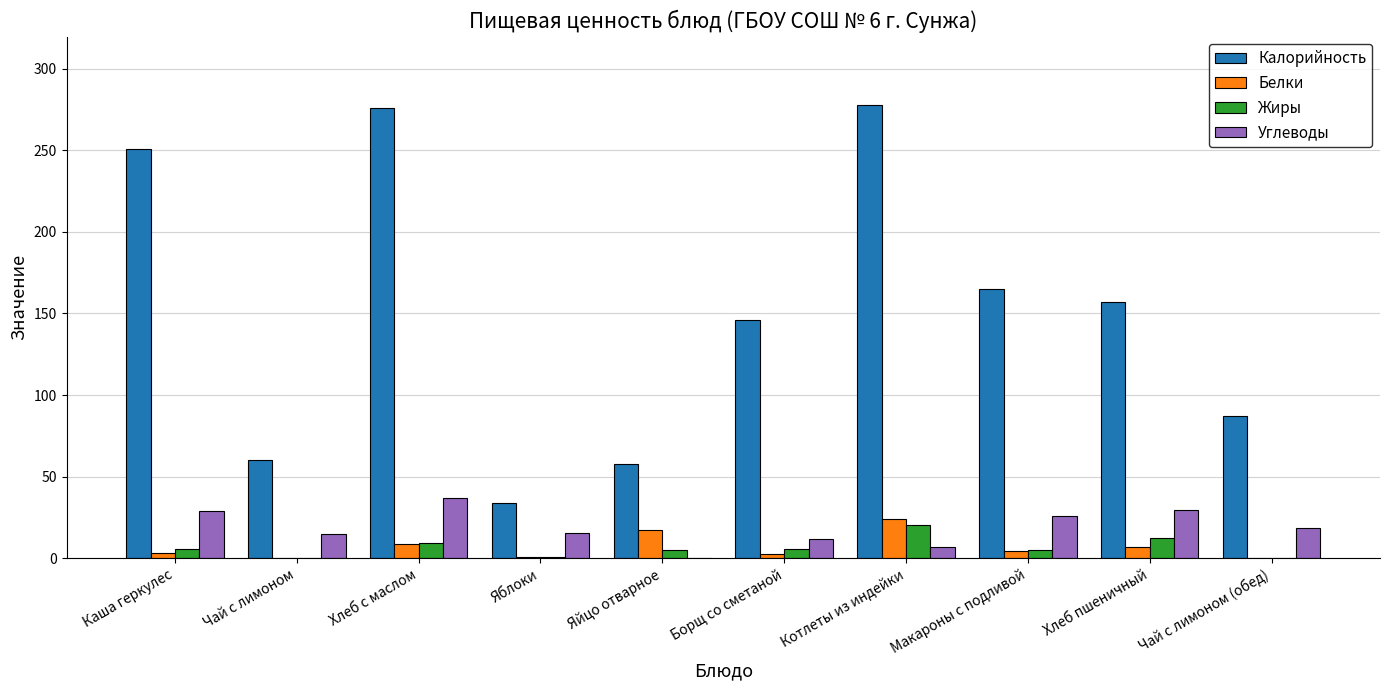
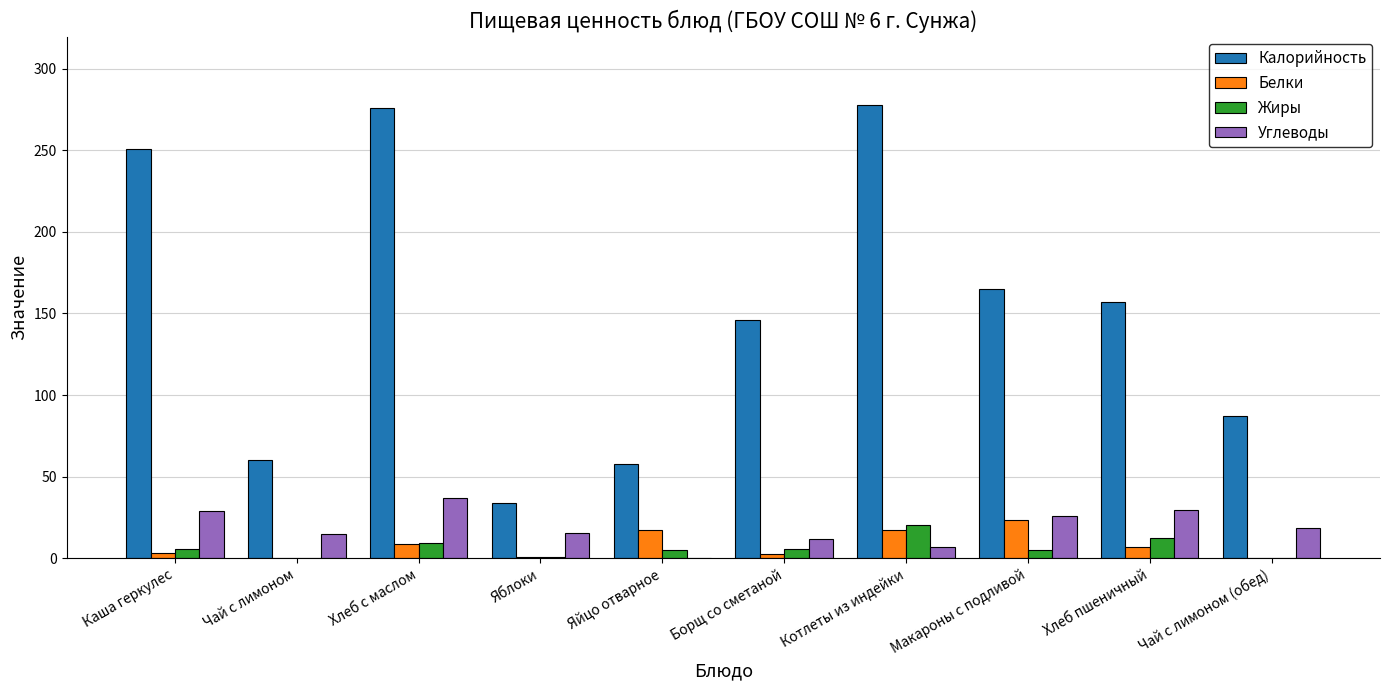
  {
    "Калорийность": {
      "Каша геркулес": 251,
      "Чай с лимоном": 60,
      "Хлеб с маслом": 276,
      "Яблоки": 34,
      "Яйцо отварное": 58,
      "Борщ со сметаной": 146,
      "Котлеты из индейки": 278,
      "Макароны с подливой": 165,
      "Хлеб пшеничный": 157,
      "Чай с лимоном (обед)": 87
    },
    "Белки": {
      "Каша геркулес": 3,
      "Чай с лимоном": 0,
      "Хлеб с маслом": 9,
      "Яйцо отварное": 17,
      "Борщ со сметаной": 2,
-     "Котлеты из индейки": 24,
-     "Макароны с подливой": 4,
+     "Котлеты из индейки": 17,
+     "Макароны с подливой": 23,
      "Хлеб пшеничный": 7,
      "Чай с лимоном (обед)": 0
    },
    "Жиры": {
      "Каша геркулес": 6,
      "Чай с лимоном": 0,
      "Хлеб с маслом": 9,
      "Яйцо отварное": 5,
      "Борщ со сметаной": 6,
      "Котлеты из индейки": 20,
      "Макароны с подливой": 5,
      "Хлеб пшеничный": 12,
      "Чай с лимоном (обед)": 0
    },
    "Углеводы": {
      "Каша геркулес": 29,
      "Чай с лимоном": 15,
      "Хлеб с маслом": 37,
      "Яблоки": 15,
      "Яйцо отварное": 0,
      "Борщ со сметаной": 12,
      "Котлеты из индейки": 7,
      "Макароны с подливой": 26,
      "Хлеб пшеничный": 30,
      "Чай с лимоном (обед)": 18
    }
  }
